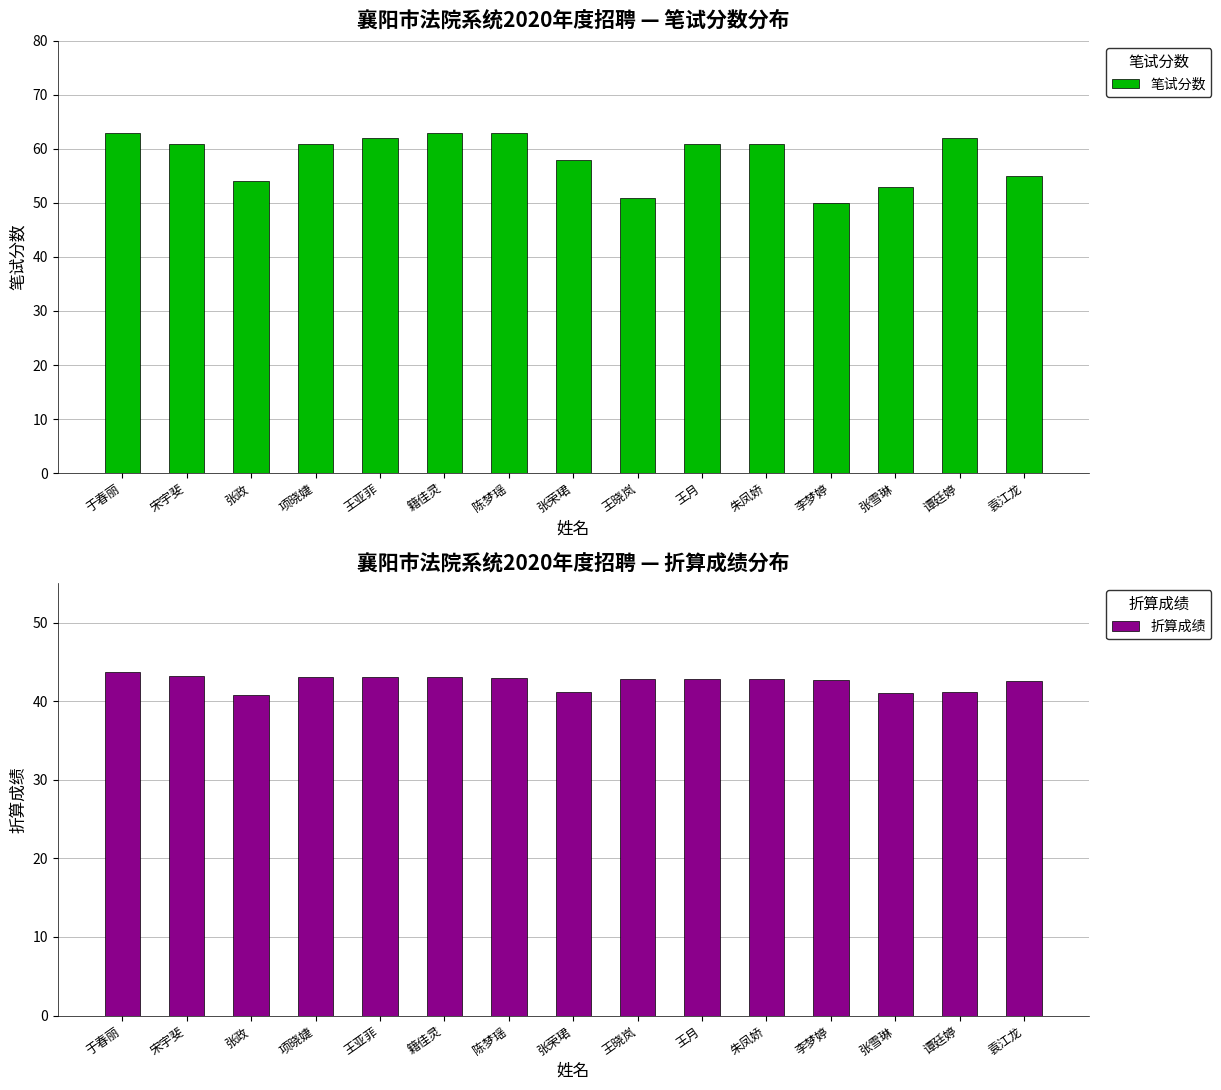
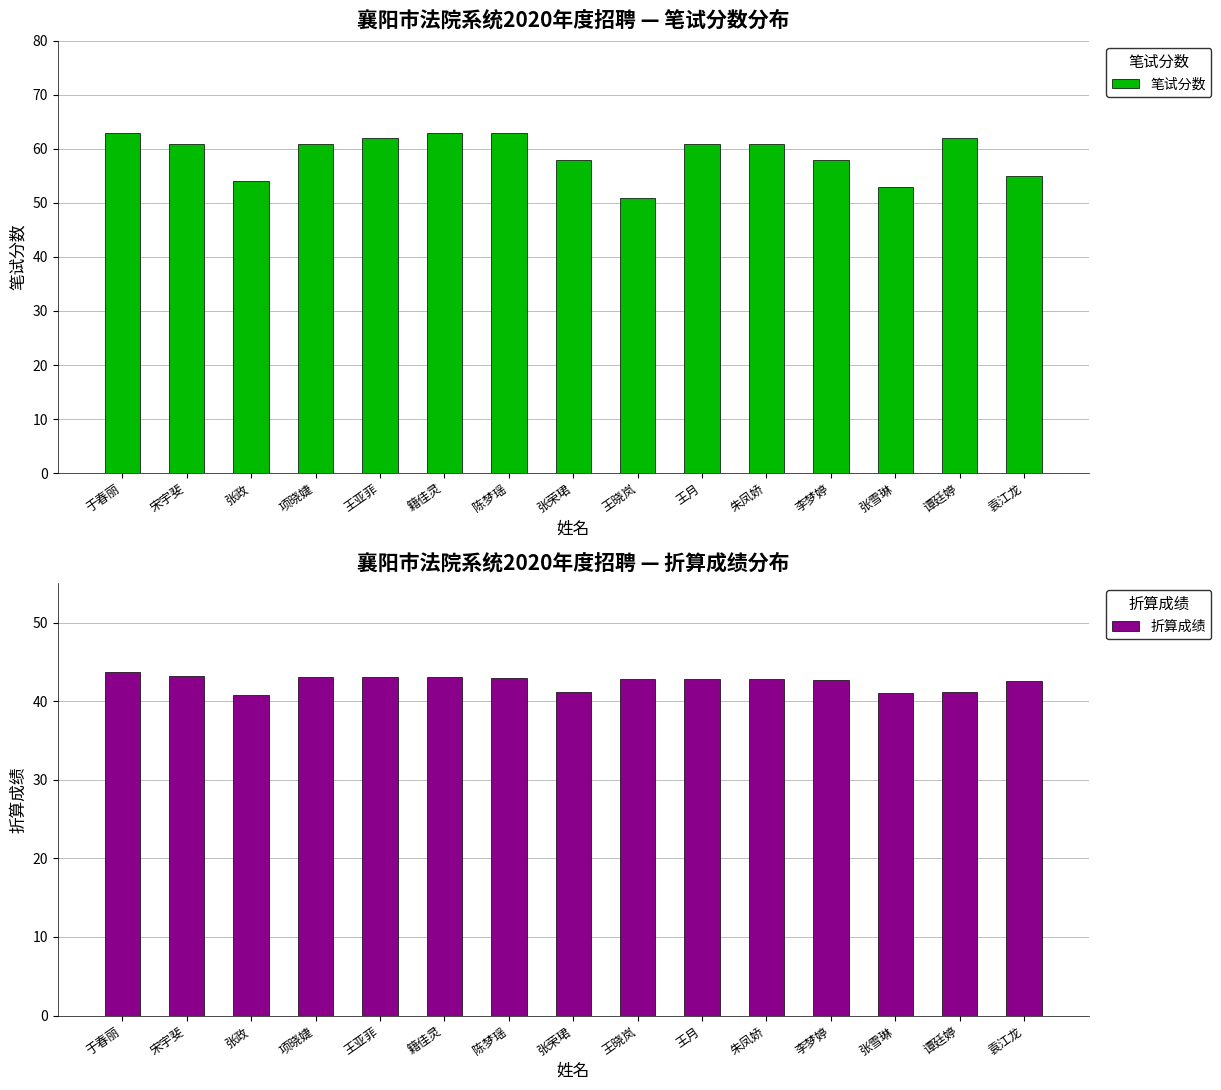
  {
    "襄阳市法院系统2020年度招聘 — 笔试分数分布": {
      "于春丽": 63,
      "宋宇斐": 61,
      "张政": 54,
      "项晓婕": 61,
      "王亚菲": 62,
      "籍佳灵": 63,
      "陈梦瑶": 63,
      "张荣珺": 58,
      "王晓岚": 51,
      "王月": 61,
      "朱凤娇": 61,
-     "李梦婷": 50,
+     "李梦婷": 58,
      "张雪琳": 53,
      "谭廷婷": 62,
      "袁江龙": 55
    },
    "襄阳市法院系统2020年度招聘 — 折算成绩分布": {
      "于春丽": 44,
      "宋宇斐": 43,
      "张政": 41,
      "项晓婕": 43,
      "王亚菲": 43,
      "籍佳灵": 43,
      "陈梦瑶": 43,
      "张荣珺": 41,
      "王晓岚": 43,
      "王月": 43,
      "朱凤娇": 43,
      "李梦婷": 43,
      "张雪琳": 41,
      "谭廷婷": 41,
      "袁江龙": 43
    }
  }
